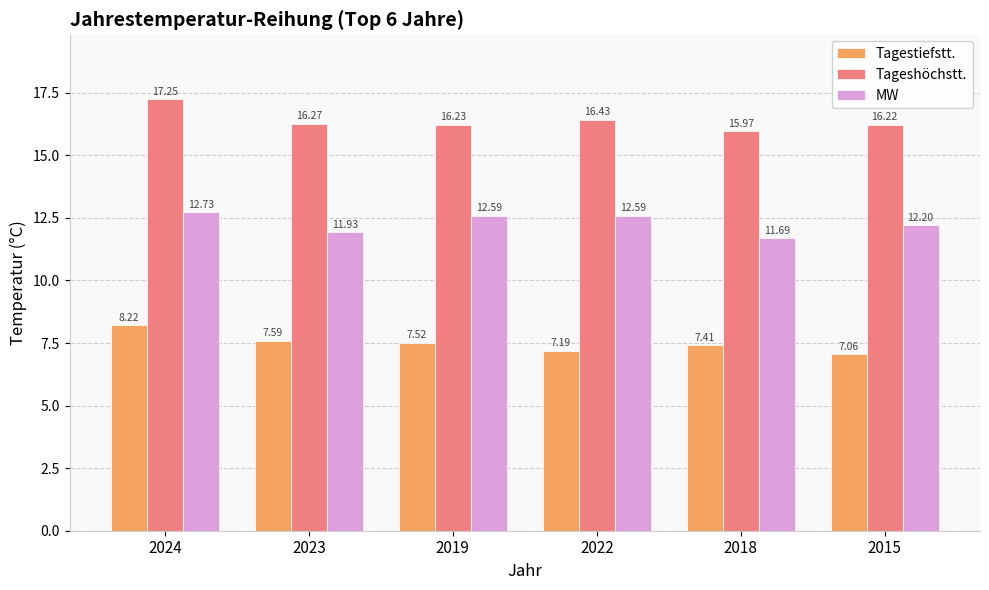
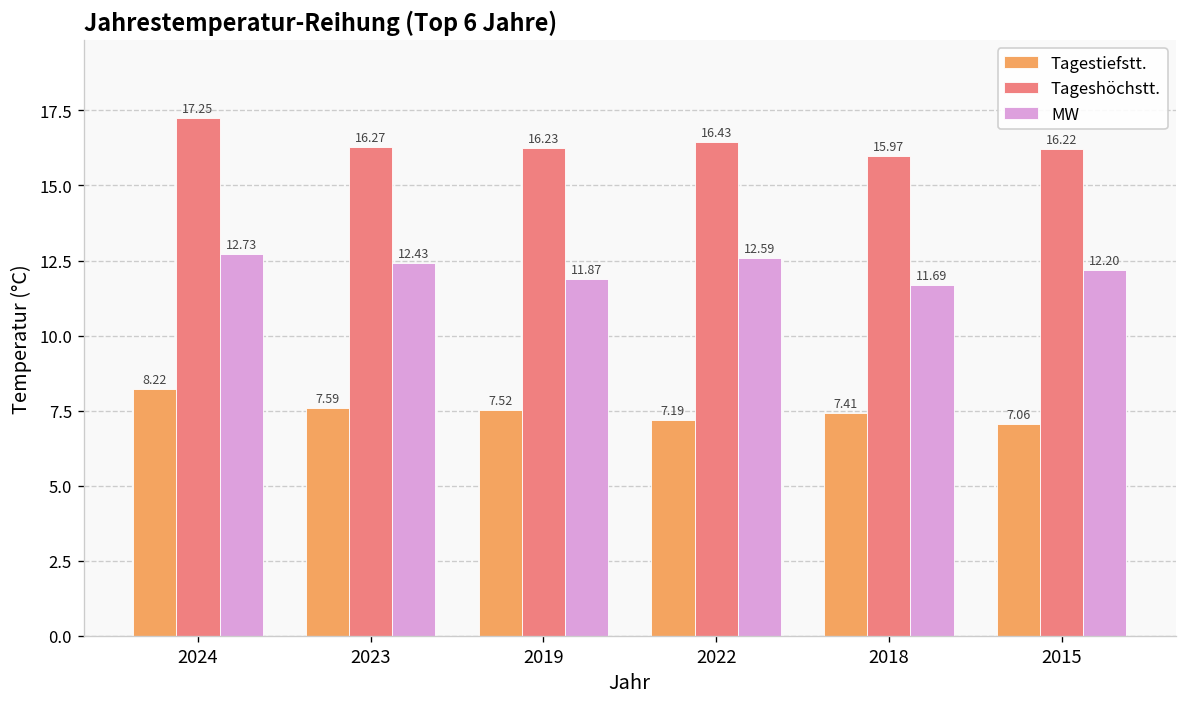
  {
    "MW": {
      "2024": 12.73,
-     "2023": 11.93,
-     "2019": 12.59,
+     "2023": 12.43,
+     "2019": 11.87,
      "2022": 12.59,
      "2018": 11.69,
      "2015": 12.20
    }
  }
